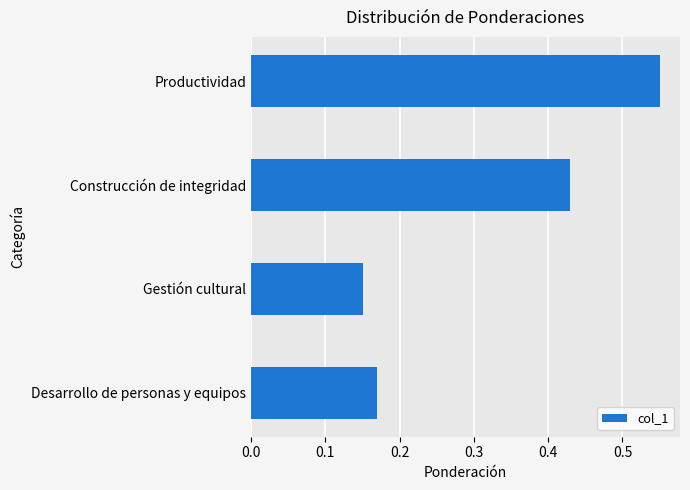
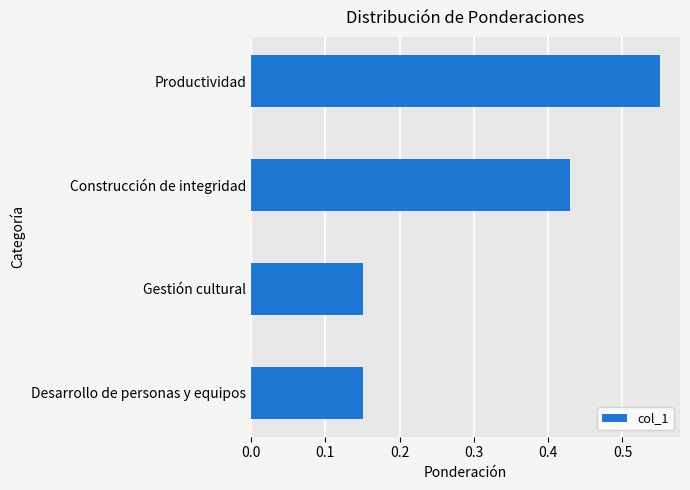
  {
    "Productividad": 0.55,
    "Construcción de integridad": 0.43,
    "Gestión cultural": 0.15,
-   "Desarrollo de personas y equipos": 0.17
+   "Desarrollo de personas y equipos": 0.15
  }
